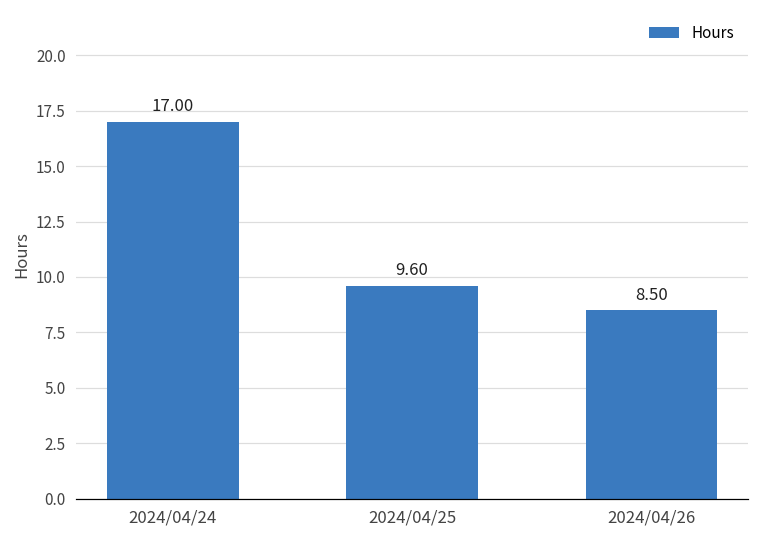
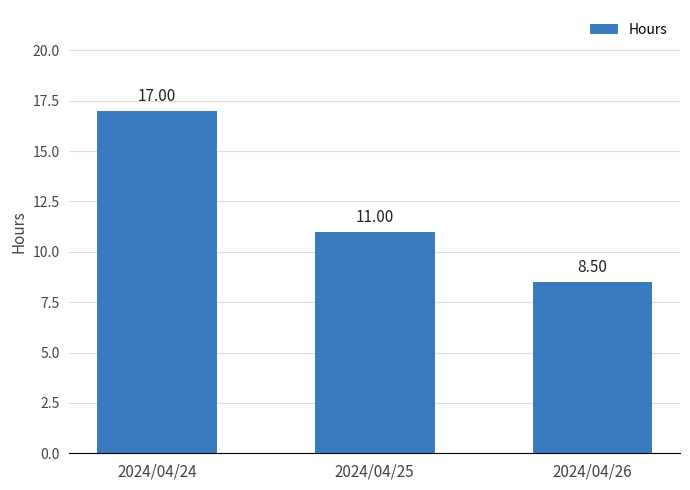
  {
    "2024/04/24": 17.00,
-   "2024/04/25": 9.60,
+   "2024/04/25": 11.00,
    "2024/04/26": 8.50
  }
